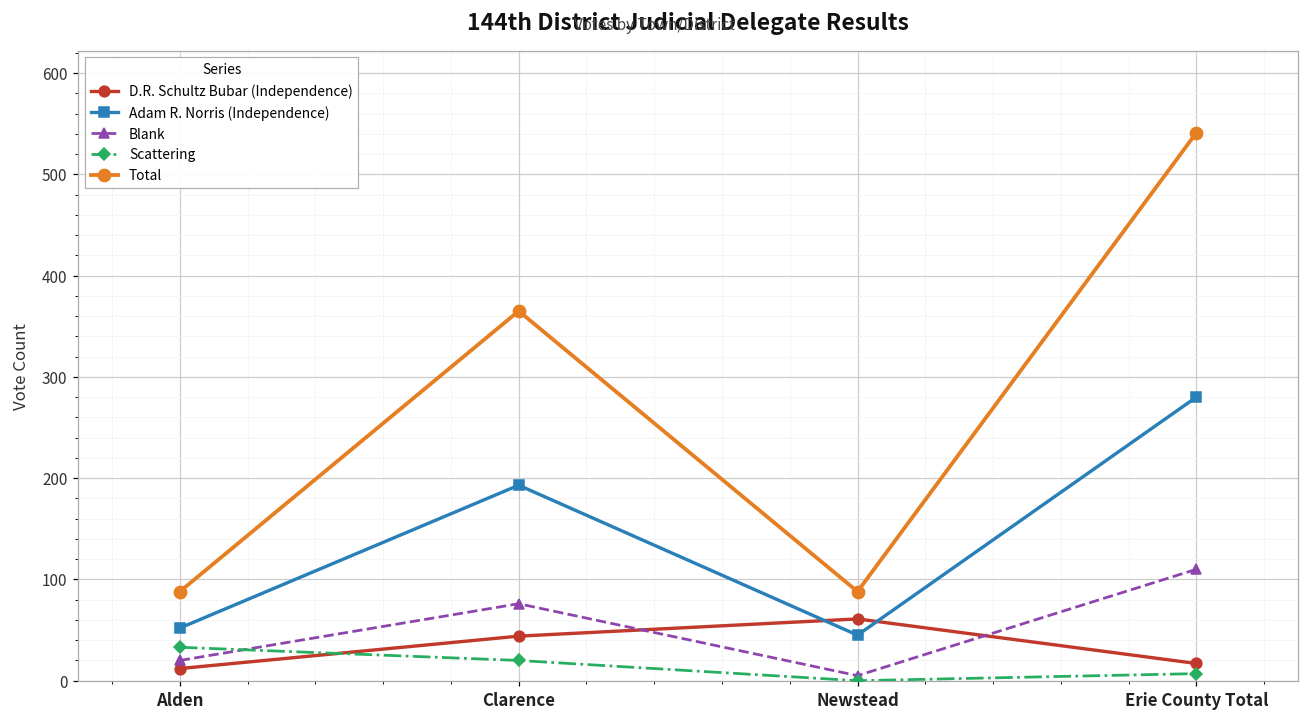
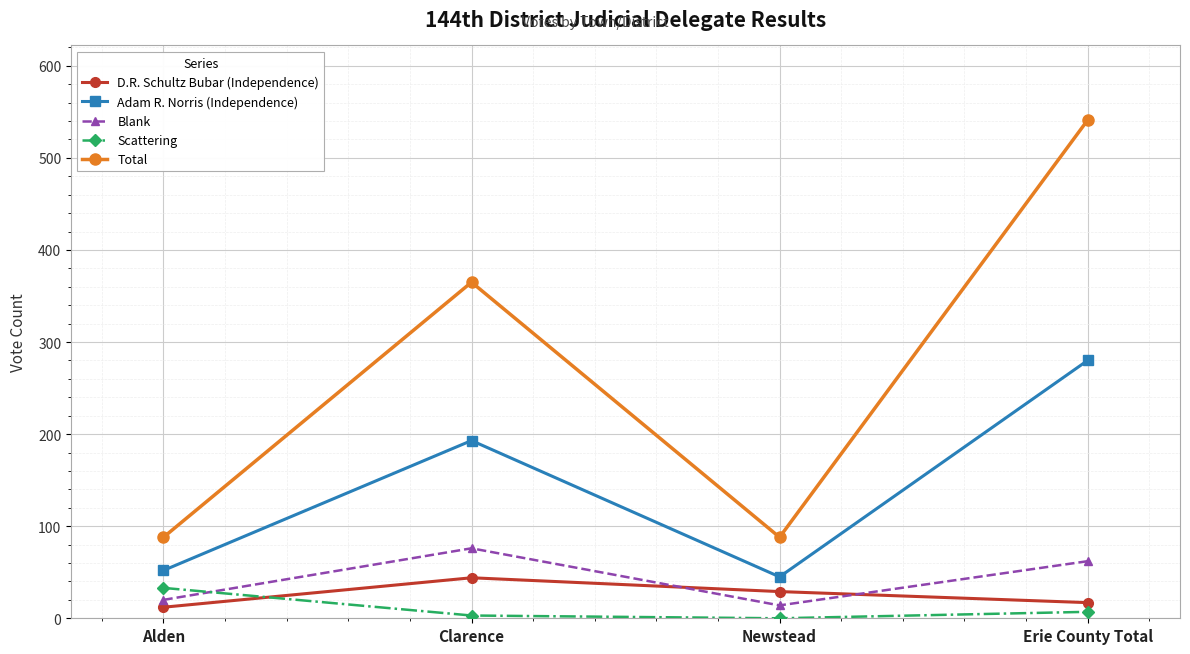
  {
    "D.R. Schultz Bubar (Independence)": {
      "Alden": 10,
      "Clarence": 40,
-     "Newstead": 60,
+     "Newstead": 30,
      "Erie County Total": 20
    },
    "Adam R. Norris (Independence)": {
      "Alden": 50,
      "Clarence": 190,
      "Newstead": 50,
      "Erie County Total": 280
    },
    "Blank": {
      "Alden": 20,
      "Clarence": 80,
-     "Newstead": 5,
-     "Erie County Total": 110
+     "Newstead": 14,
+     "Erie County Total": 60
    },
    "Scattering": {
      "Alden": 30,
-     "Clarence": 20,
+     "Clarence": 0,
      "Newstead": 0,
      "Erie County Total": 10
    },
    "Total": {
      "Alden": 90,
      "Clarence": 370,
      "Newstead": 90,
      "Erie County Total": 540
    }
  }
